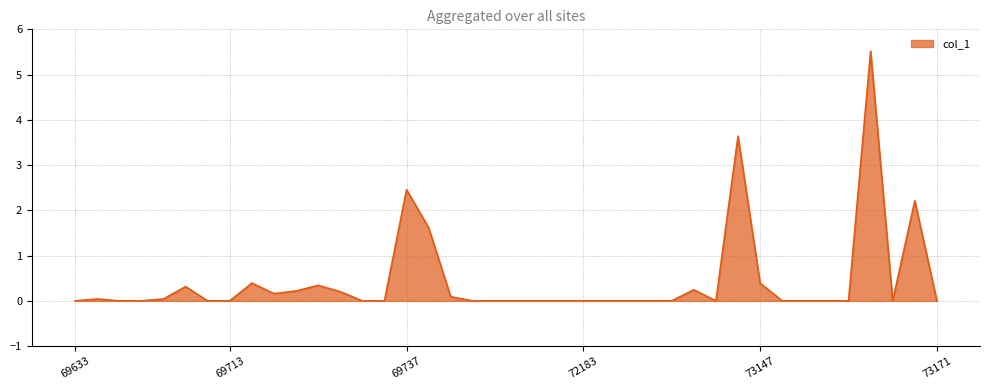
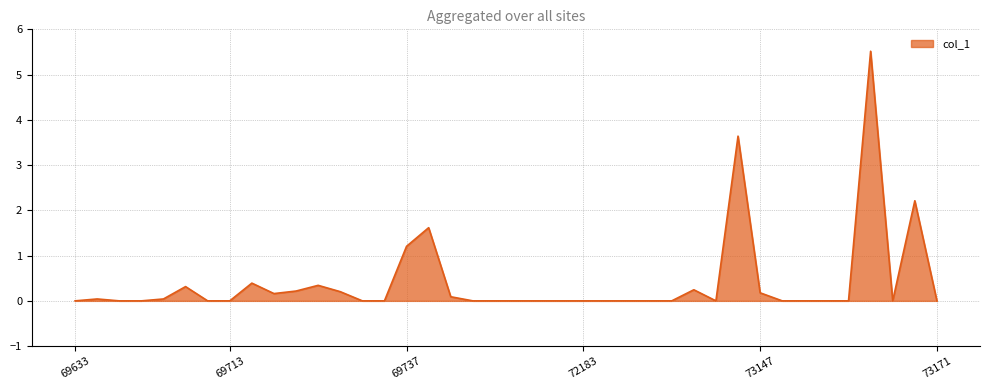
  {
    "69633": 0.0,
    "69713": 0.0,
-   "69737": 2.5,
+   "69737": 1.2,
    "72183": 0.0,
-   "73147": 0.4,
+   "73147": 0.2,
    "73171": 0.0
  }
